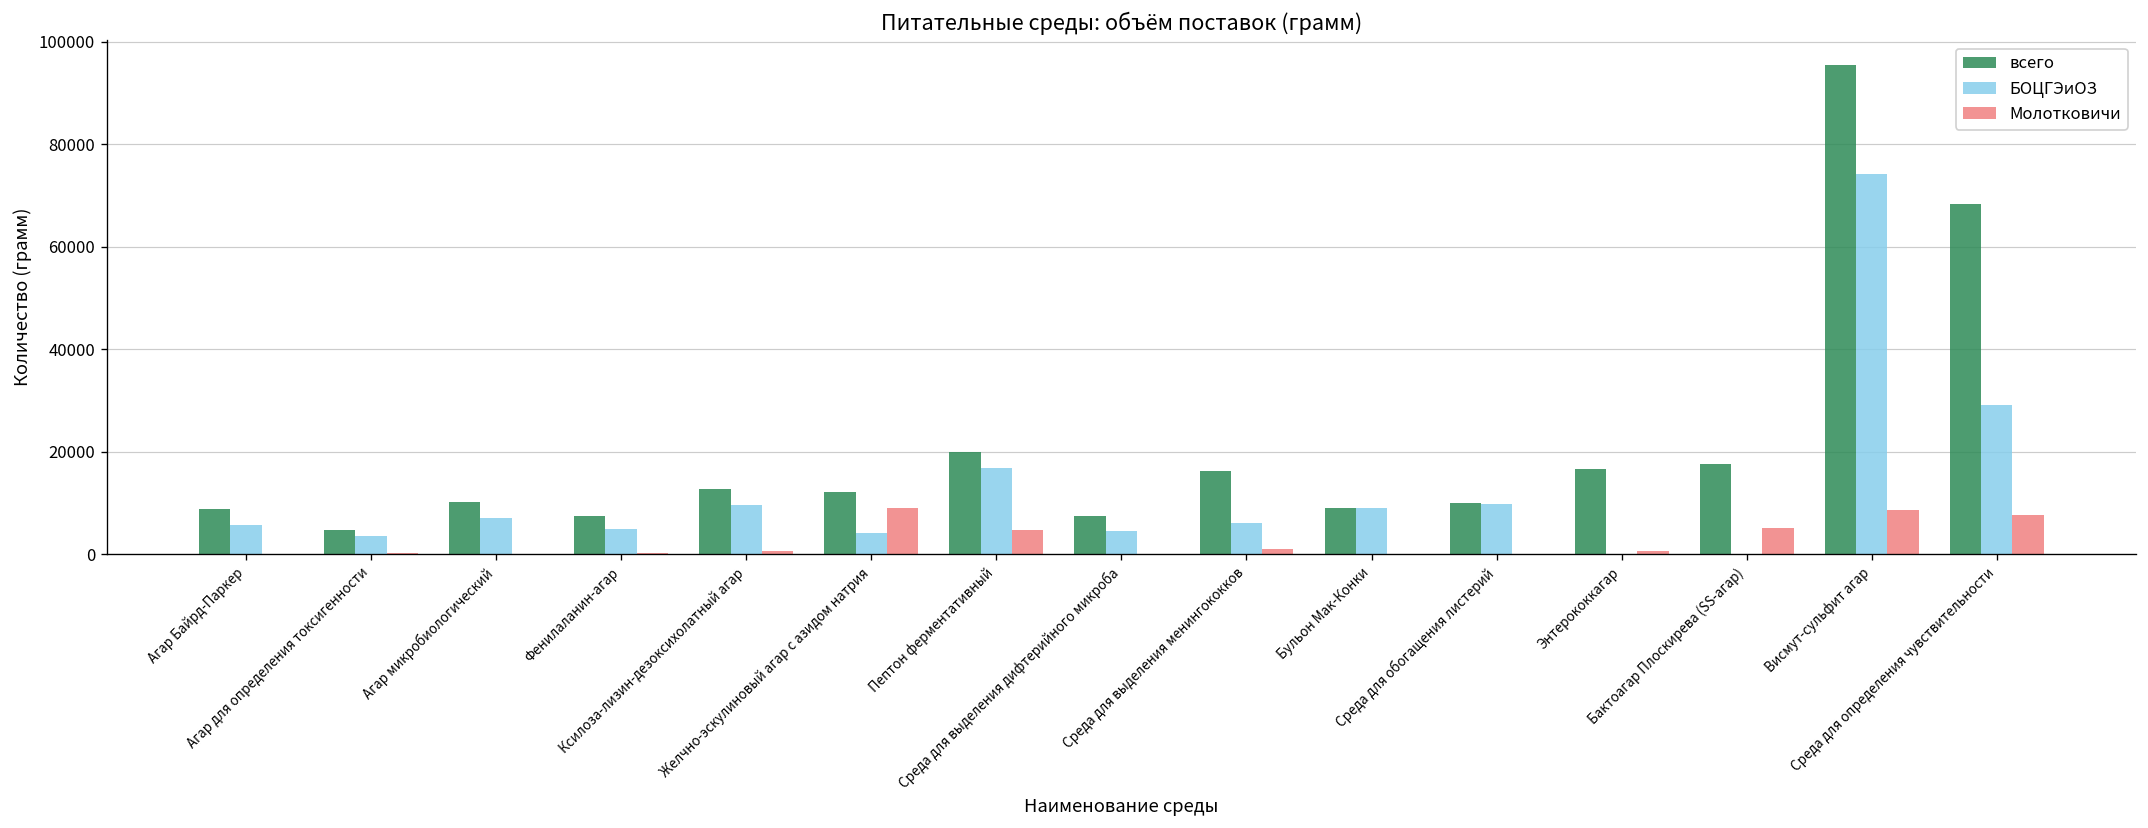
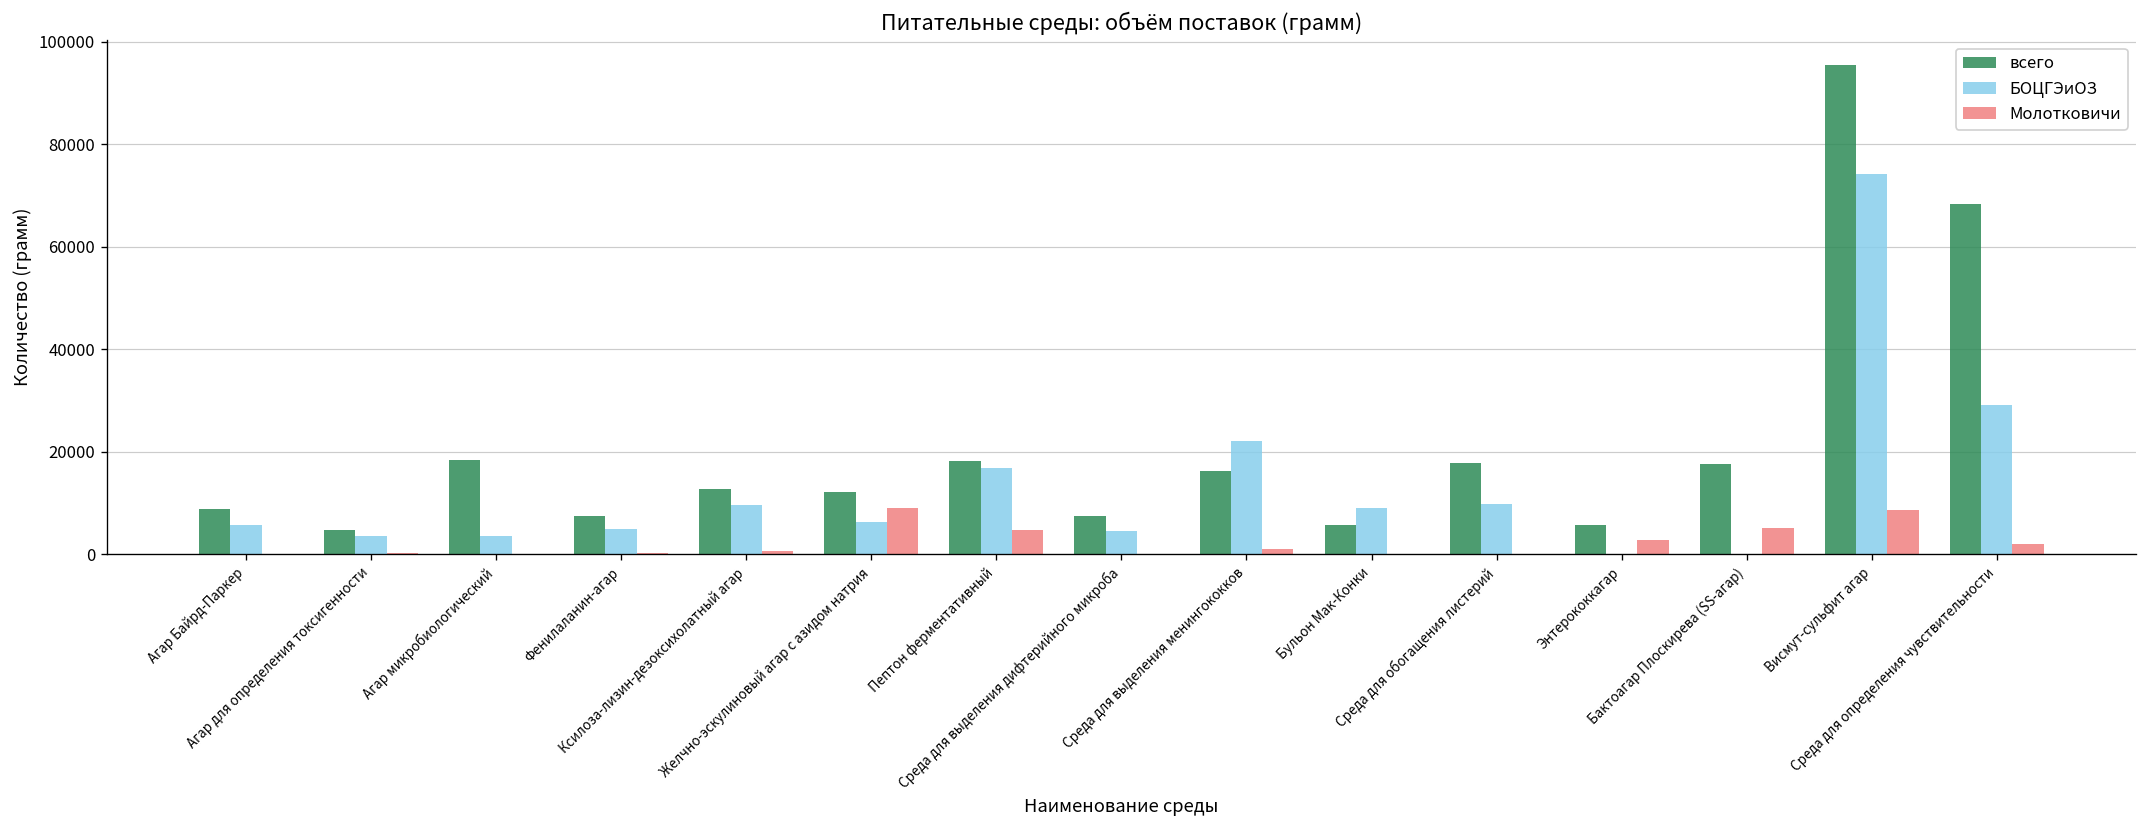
  {
    "всего": {
      "Агар Байрд-Паркер": 9000,
      "Агар для определения токсигенности": 5000,
-     "Агар микробиологический": 10000,
+     "Агар микробиологический": 18000,
      "Фенилаланин-агар": 7000,
      "Ксилоза-лизин-дезоксихолатный агар": 13000,
      "Желчно-эскулиновый агар с азидом натрия": 12000,
-     "Пептон ферментативный": 20000,
+     "Пептон ферментативный": 18000,
      "Среда для выделения дифтерийного микроба": 8000,
      "Среда для выделения менингококков": 16000,
-     "Бульон Мак-Конки": 9000,
-     "Среда для обогащения листерий": 10000,
-     "Энтерококкагар": 17000,
+     "Бульон Мак-Конки": 6000,
+     "Среда для обогащения листерий": 18000,
+     "Энтерококкагар": 6000,
      "Бактоагар Плоскирева (SS-агар)": 18000,
      "Висмут-сульфит агар": 96000,
      "Среда для определения чувствительности": 68000
    },
    "БОЦГЭиОЗ": {
      "Агар Байрд-Паркер": 6000,
      "Агар для определения токсигенности": 3000,
-     "Агар микробиологический": 7000,
+     "Агар микробиологический": 4000,
      "Фенилаланин-агар": 5000,
      "Ксилоза-лизин-дезоксихолатный агар": 10000,
-     "Желчно-эскулиновый агар с азидом натрия": 4000,
+     "Желчно-эскулиновый агар с азидом натрия": 6000,
      "Пептон ферментативный": 17000,
      "Среда для выделения дифтерийного микроба": 5000,
-     "Среда для выделения менингококков": 6000,
+     "Среда для выделения менингококков": 22000,
      "Бульон Мак-Конки": 9000,
      "Среда для обогащения листерий": 10000,
      "Энтерококкагар": 0,
      "Бактоагар Плоскирева (SS-агар)": 0,
      "Висмут-сульфит агар": 74000,
      "Среда для определения чувствительности": 29000
    },
    "Молотковичи": {
      "Агар Байрд-Паркер": 0,
      "Агар микробиологический": 0,
      "Желчно-эскулиновый агар с азидом натрия": 9000,
      "Пептон ферментативный": 5000,
      "Среда для выделения дифтерийного микроба": 0,
      "Среда для выделения менингококков": 1000,
      "Бульон Мак-Конки": 0,
      "Среда для обогащения листерий": 0,
-     "Энтерококкагар": 1000,
+     "Энтерококкагар": 3000,
      "Бактоагар Плоскирева (SS-агар)": 5000,
      "Висмут-сульфит агар": 9000,
-     "Среда для определения чувствительности": 8000
+     "Среда для определения чувствительности": 2000
    }
  }
